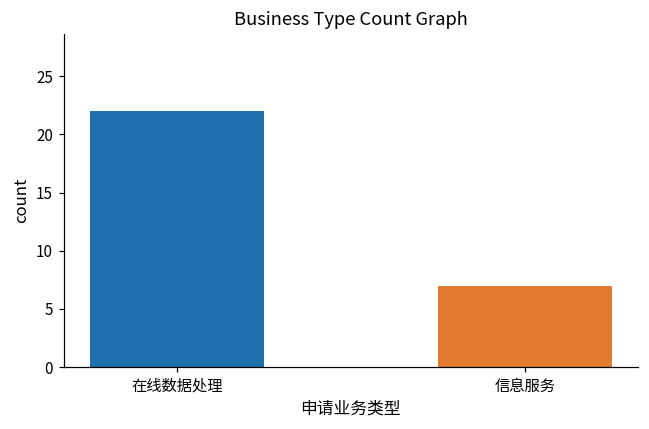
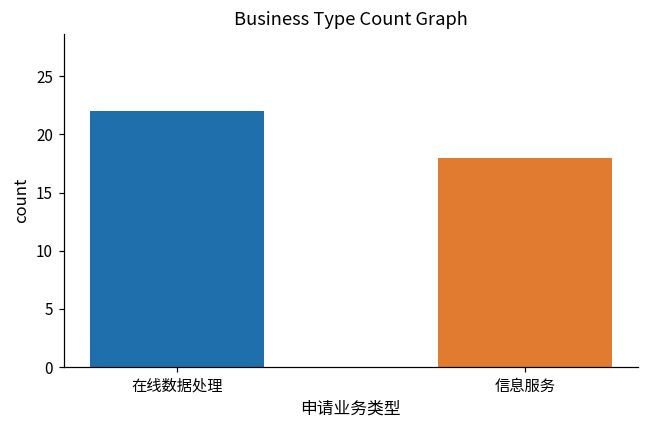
  {
    "在线数据处理": 22,
-   "信息服务": 7
+   "信息服务": 18
  }
